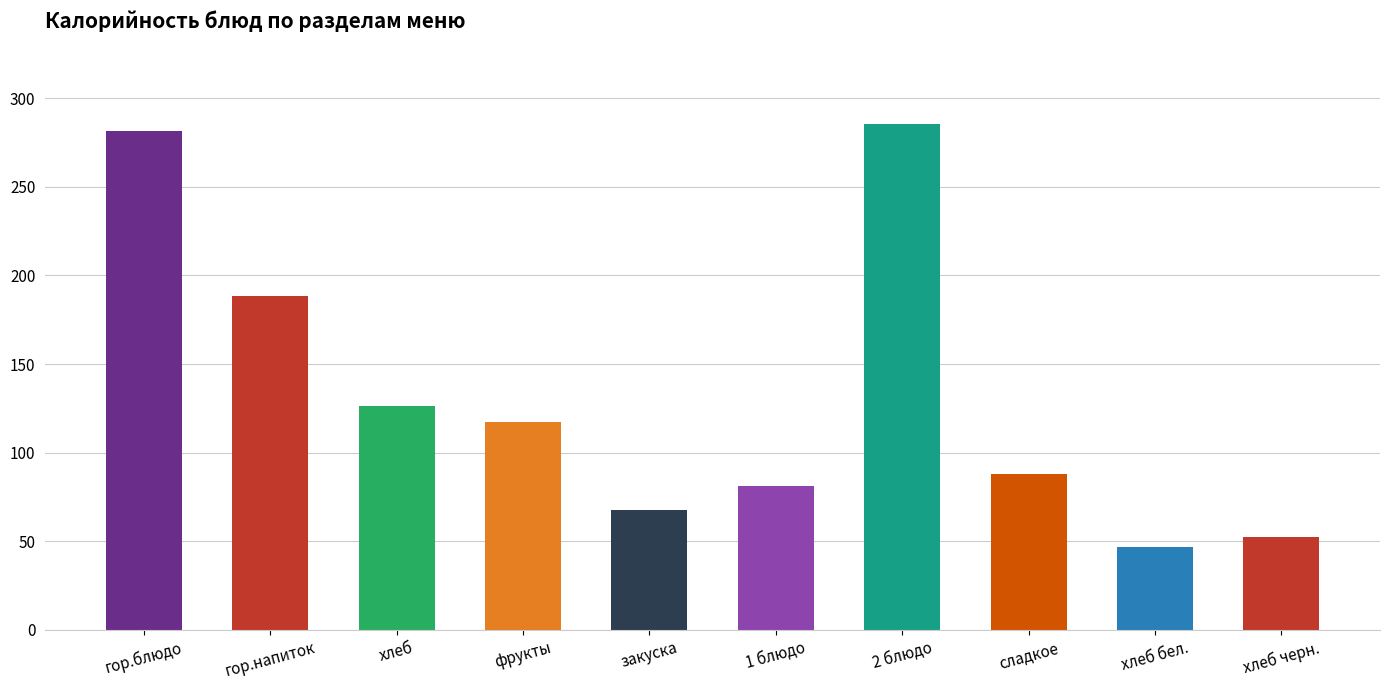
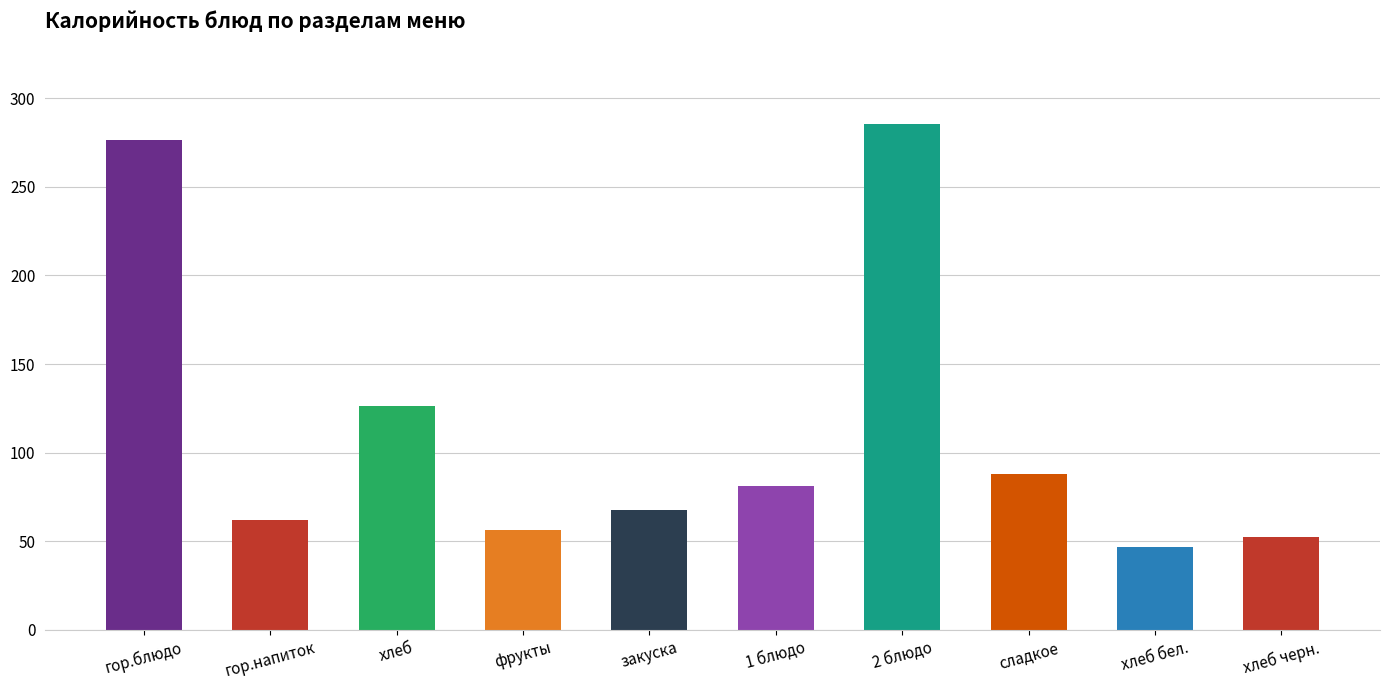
  {
-   "гор.блюдо": 281,
-   "гор.напиток": 188,
+   "гор.блюдо": 277,
+   "гор.напиток": 62,
    "хлеб": 127,
-   "фрукты": 117,
+   "фрукты": 56,
    "закуска": 68,
    "1 блюдо": 81,
    "2 блюдо": 285,
    "сладкое": 88,
    "хлеб бел.": 47,
    "хлеб черн.": 52
  }
